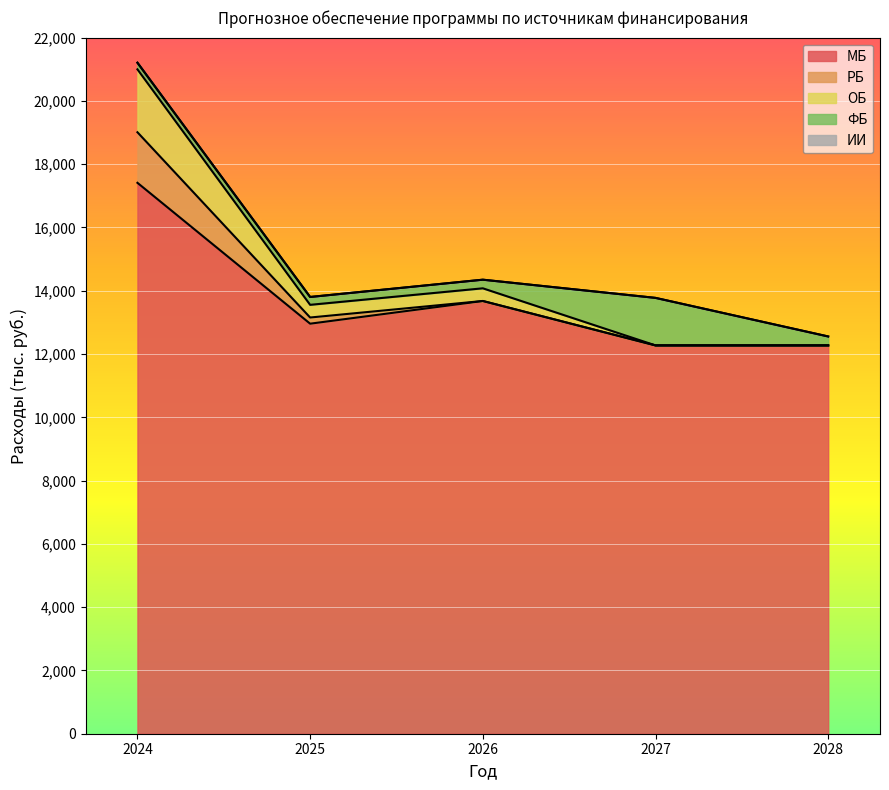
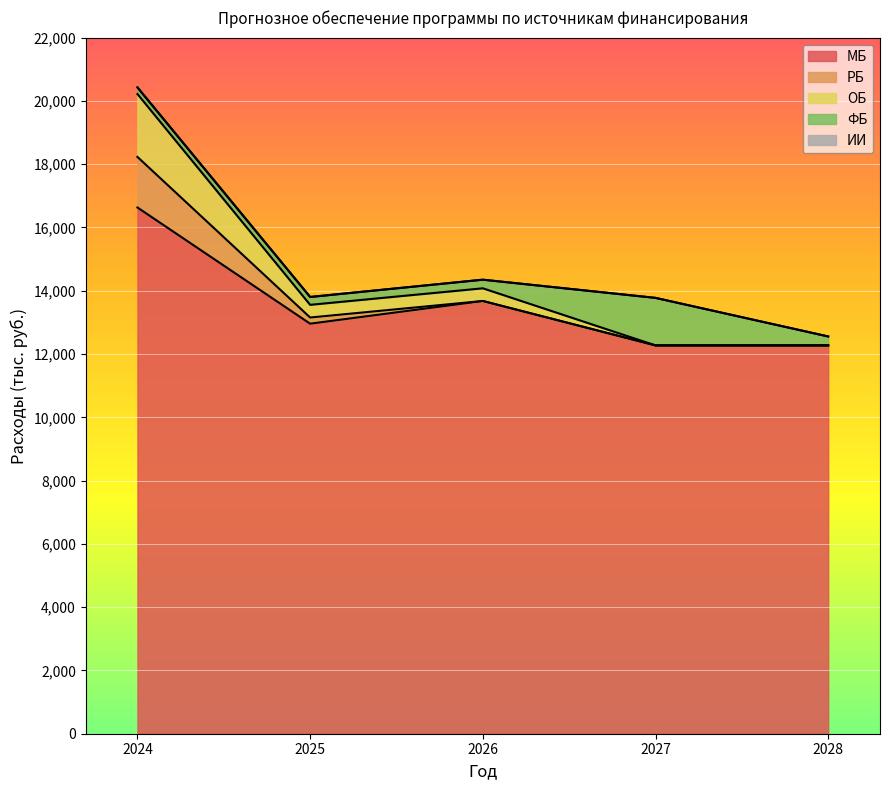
  {
    "МБ": {
-     "2024": "17,400",
+     "2024": "16,600",
      "2025": "13,000"
    }
  }
